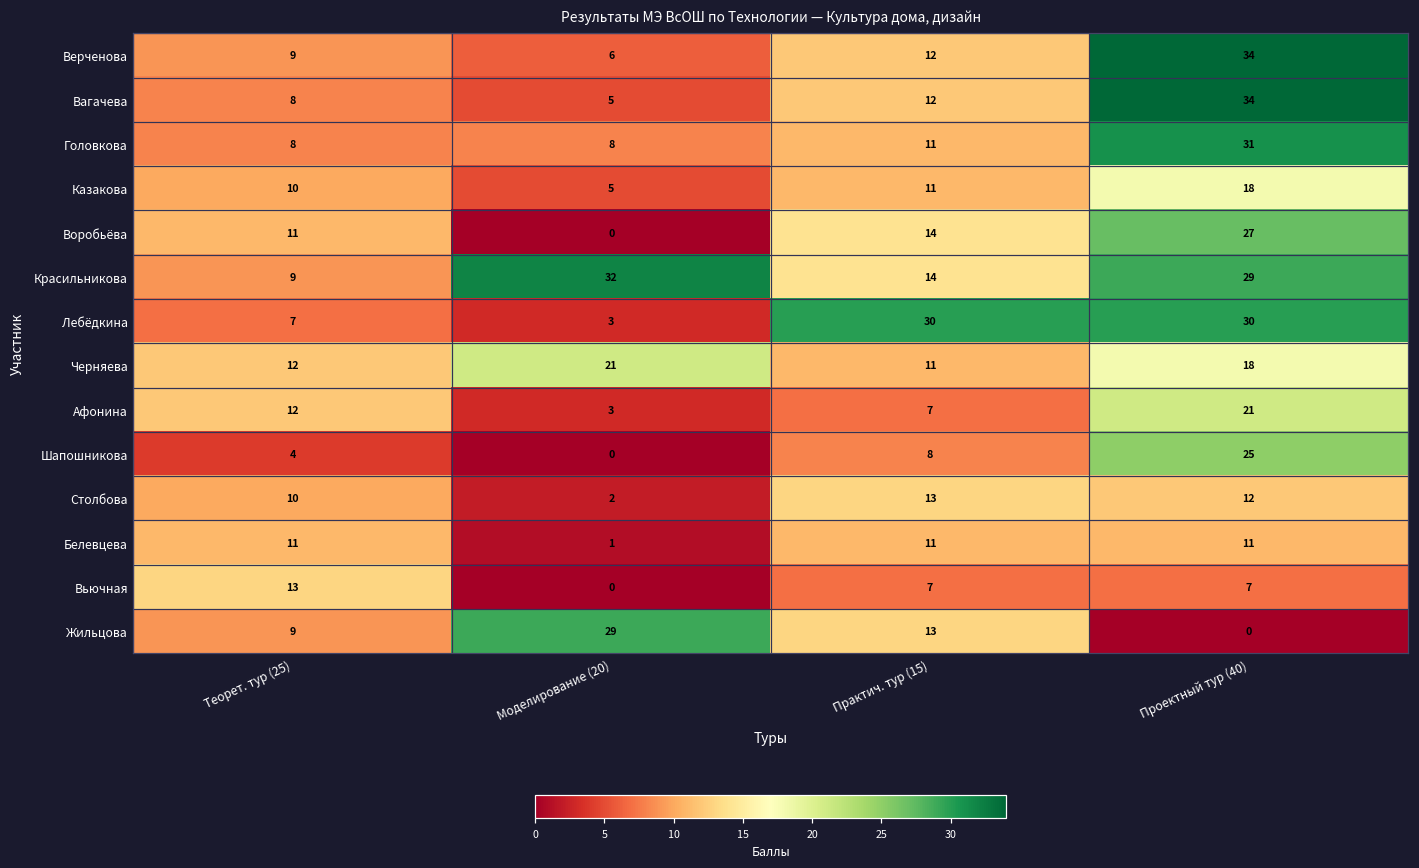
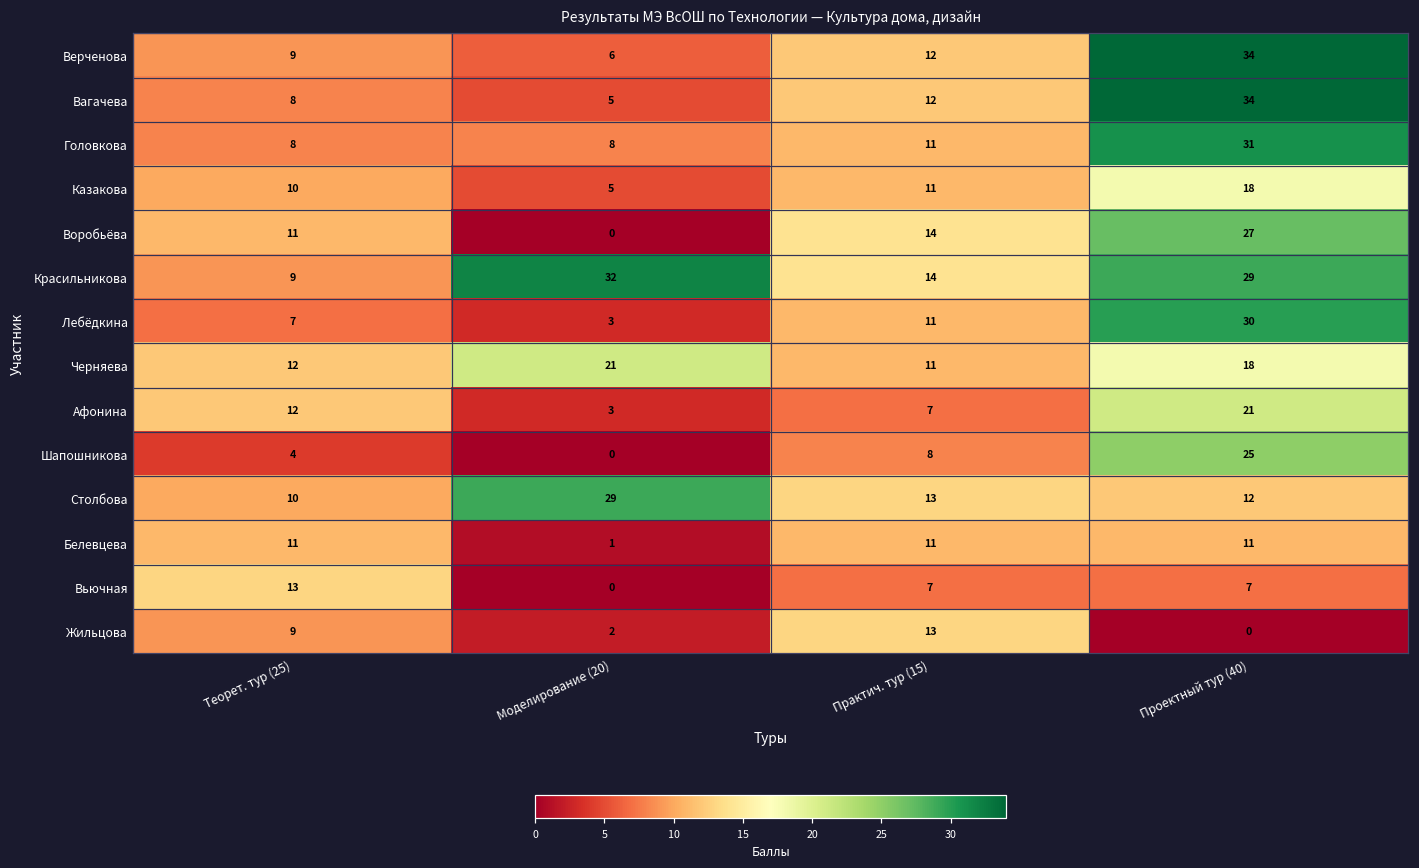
  {
    "Верченова": {
      "Теорет. тур (25)": 9,
      "Моделирование (20)": 6,
      "Практич. тур (15)": 12,
      "Проектный тур (40)": 34
    },
    "Вагачева": {
      "Теорет. тур (25)": 8,
      "Моделирование (20)": 5,
      "Практич. тур (15)": 12,
      "Проектный тур (40)": 34
    },
    "Головкова": {
      "Теорет. тур (25)": 8,
      "Моделирование (20)": 8,
      "Практич. тур (15)": 11,
      "Проектный тур (40)": 31
    },
    "Казакова": {
      "Теорет. тур (25)": 10,
      "Моделирование (20)": 5,
      "Практич. тур (15)": 11,
      "Проектный тур (40)": 18
    },
    "Воробьёва": {
      "Теорет. тур (25)": 11,
      "Моделирование (20)": 0,
      "Практич. тур (15)": 14,
      "Проектный тур (40)": 27
    },
    "Красильникова": {
      "Теорет. тур (25)": 9,
      "Моделирование (20)": 32,
      "Практич. тур (15)": 14,
      "Проектный тур (40)": 29
    },
    "Лебёдкина": {
      "Теорет. тур (25)": 7,
      "Моделирование (20)": 3,
-     "Практич. тур (15)": 30,
+     "Практич. тур (15)": 11,
      "Проектный тур (40)": 30
    },
    "Черняева": {
      "Теорет. тур (25)": 12,
      "Моделирование (20)": 21,
      "Практич. тур (15)": 11,
      "Проектный тур (40)": 18
    },
    "Афонина": {
      "Теорет. тур (25)": 12,
      "Моделирование (20)": 3,
      "Практич. тур (15)": 7,
      "Проектный тур (40)": 21
    },
    "Шапошникова": {
      "Теорет. тур (25)": 4,
      "Моделирование (20)": 0,
      "Практич. тур (15)": 8,
      "Проектный тур (40)": 25
    },
    "Столбова": {
      "Теорет. тур (25)": 10,
-     "Моделирование (20)": 2,
+     "Моделирование (20)": 29,
      "Практич. тур (15)": 13,
      "Проектный тур (40)": 12
    },
    "Белевцева": {
      "Теорет. тур (25)": 11,
      "Моделирование (20)": 1,
      "Практич. тур (15)": 11,
      "Проектный тур (40)": 11
    },
    "Вьючная": {
      "Теорет. тур (25)": 13,
      "Моделирование (20)": 0,
      "Практич. тур (15)": 7,
      "Проектный тур (40)": 7
    },
    "Жильцова": {
      "Теорет. тур (25)": 9,
-     "Моделирование (20)": 29,
+     "Моделирование (20)": 2,
      "Практич. тур (15)": 13,
      "Проектный тур (40)": 0
    }
  }
